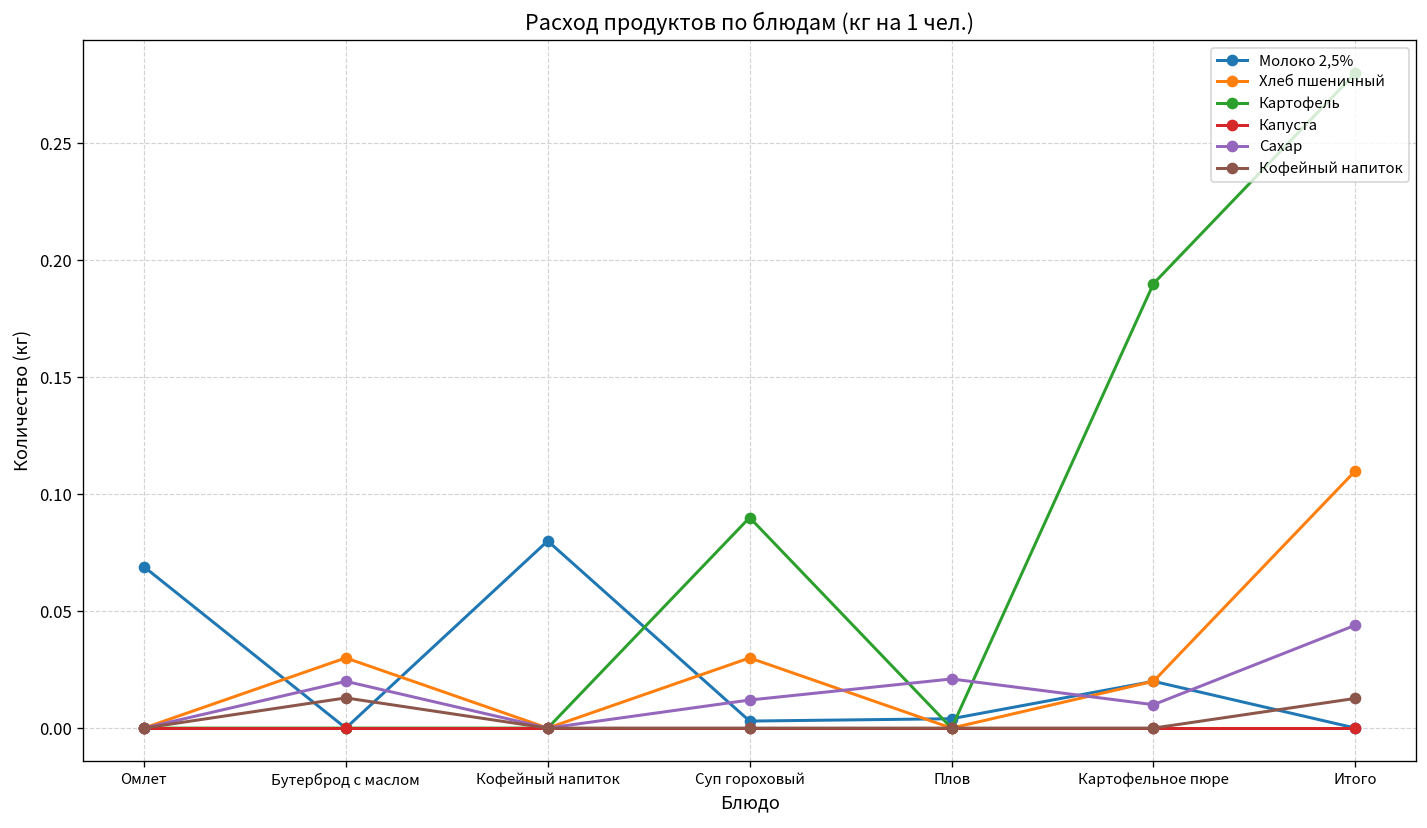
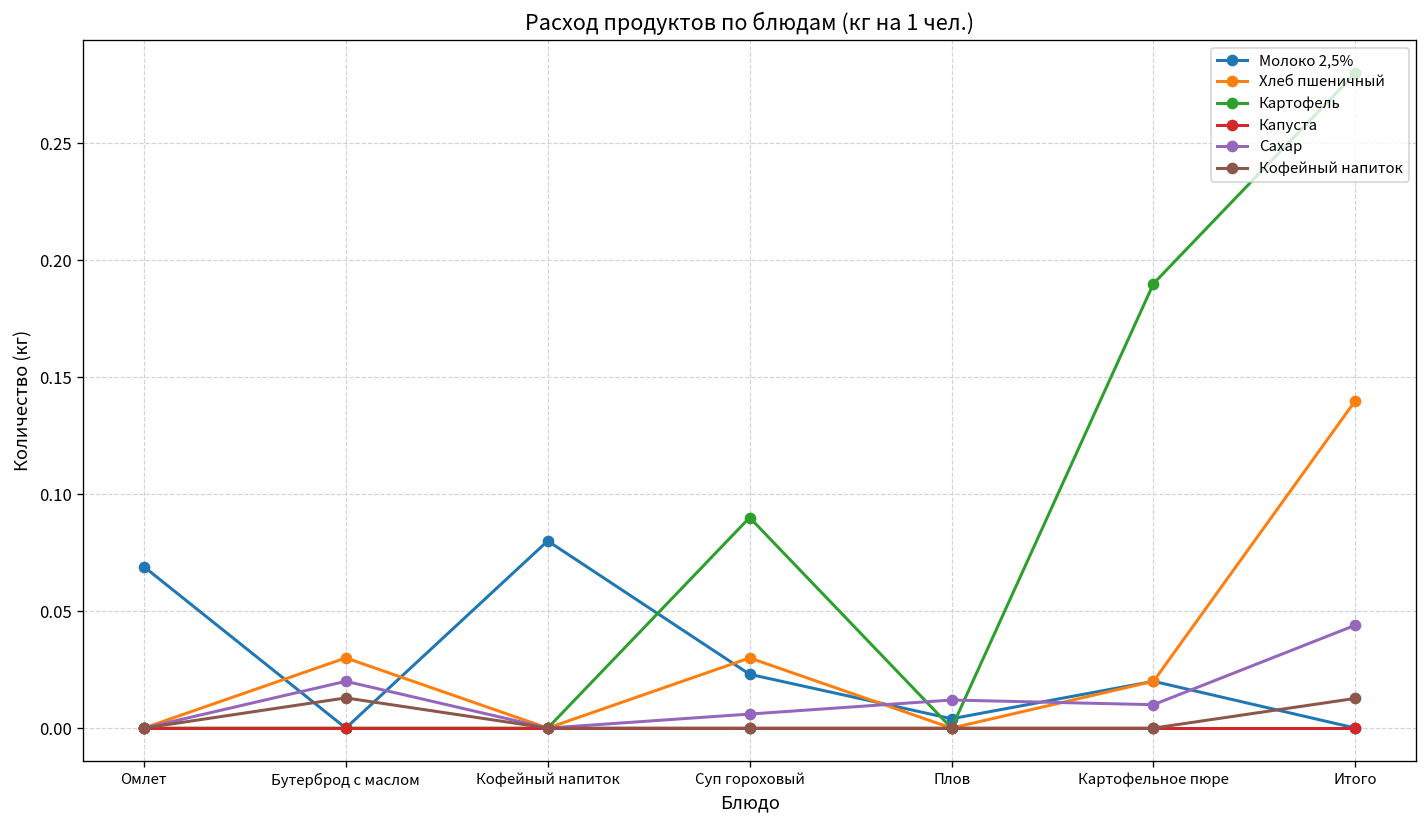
  {
    "Молоко 2,5%": {
      "Омлет": 0.069,
      "Кофейный напиток": 0.080,
-     "Суп гороховый": 0.003,
+     "Суп гороховый": 0.023,
      "Плов": 0.004
    },
    "Хлеб пшеничный": {
      "Бутерброд с маслом": 0.03,
      "Суп гороховый": 0.03,
-     "Итого": 0.11
+     "Итого": 0.14
    },
    "Картофель": {
      "Суп гороховый": 0.090,
      "Картофельное пюре": 0.190
    },
    "Сахар": {
      "Бутерброд с маслом": 0.020,
-     "Суп гороховый": 0.012,
-     "Плов": 0.021,
+     "Суп гороховый": 0.006,
+     "Плов": 0.012,
      "Картофельное пюре": 0.010,
      "Итого": 0.044
    },
    "Кофейный напиток": {
      "Бутерброд с маслом": 0.013,
      "Итого": 0.013
    }
  }
